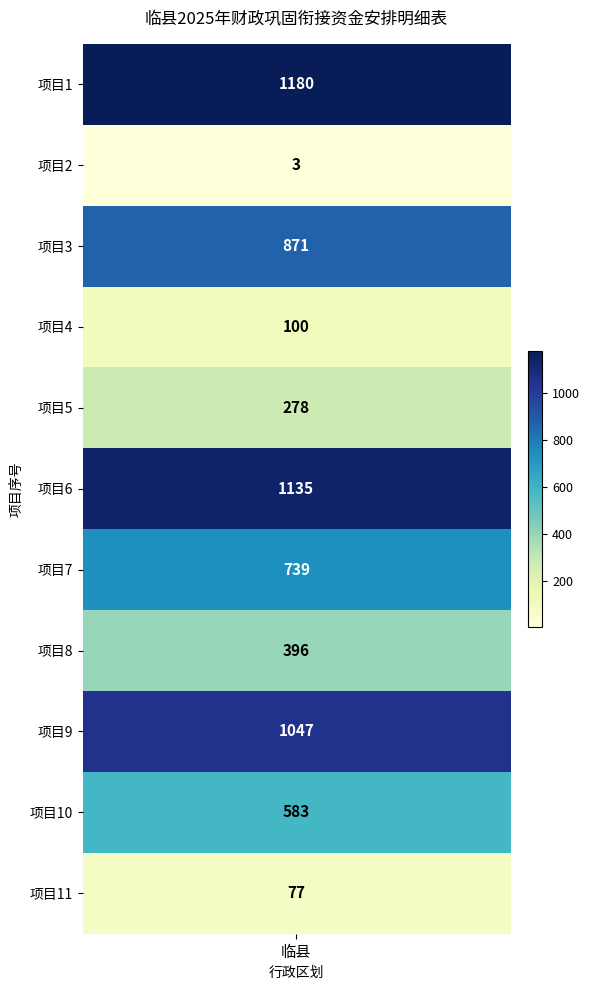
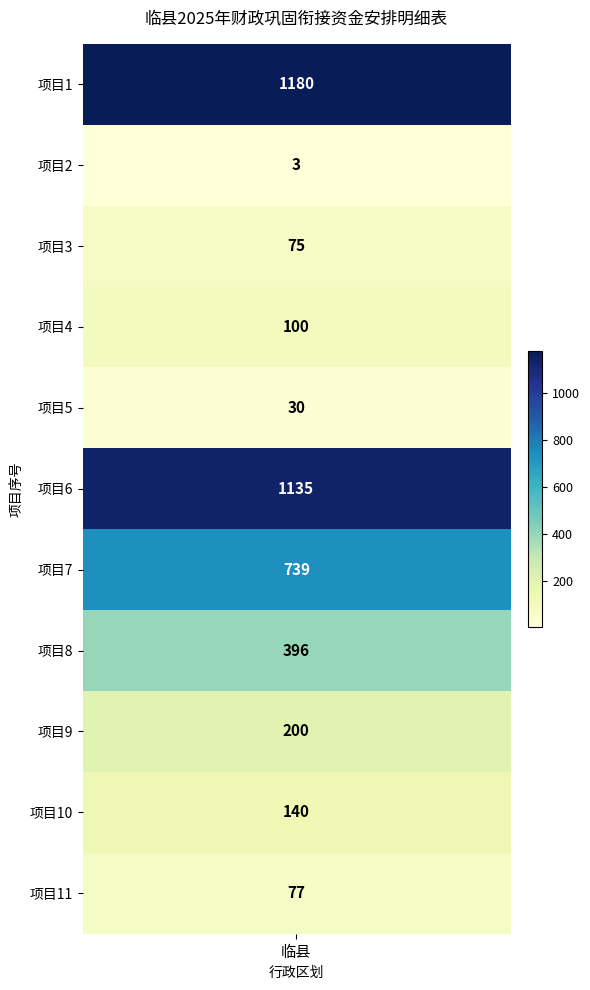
  {
    "项目1": {
      "临县": 1180
    },
    "项目2": {
      "临县": 3
    },
    "项目3": {
-     "临县": 871
+     "临县": 75
    },
    "项目4": {
      "临县": 100
    },
    "项目5": {
-     "临县": 278
+     "临县": 30
    },
    "项目6": {
      "临县": 1135
    },
    "项目7": {
      "临县": 739
    },
    "项目8": {
      "临县": 396
    },
    "项目9": {
-     "临县": 1047
+     "临县": 200
    },
    "项目10": {
-     "临县": 583
+     "临县": 140
    },
    "项目11": {
      "临县": 77
    }
  }
